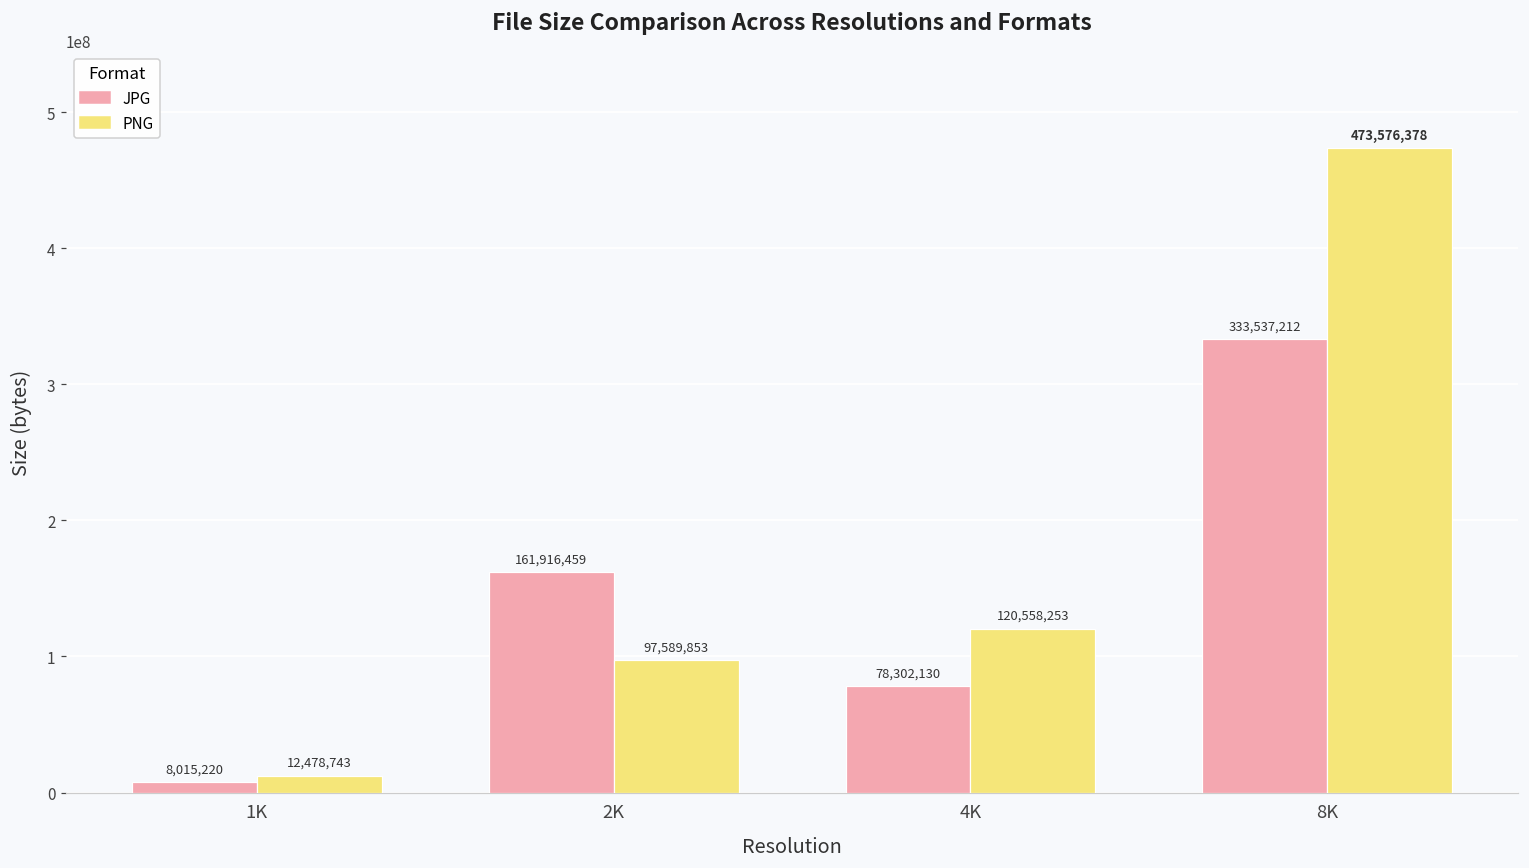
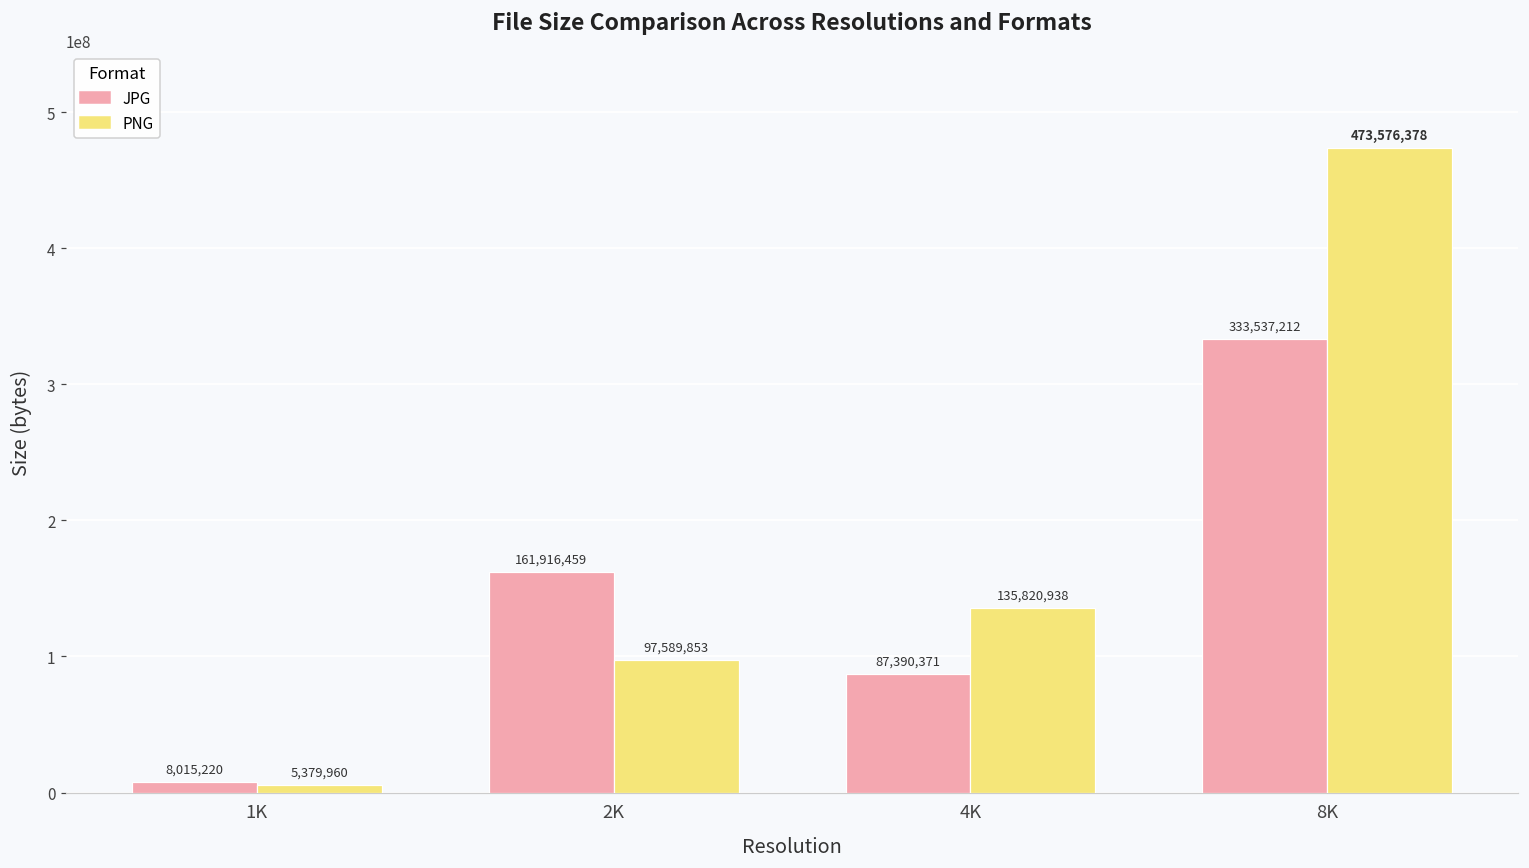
  {
    "JPG": {
      "1K": "8,015,220",
      "2K": "161,916,459",
-     "4K": "78,302,130",
+     "4K": "87,390,371",
      "8K": "333,537,212"
    },
    "PNG": {
-     "1K": "12,478,743",
+     "1K": "5,379,960",
      "2K": "97,589,853",
-     "4K": "120,558,253",
+     "4K": "135,820,938",
      "8K": "473,576,378"
    }
  }
